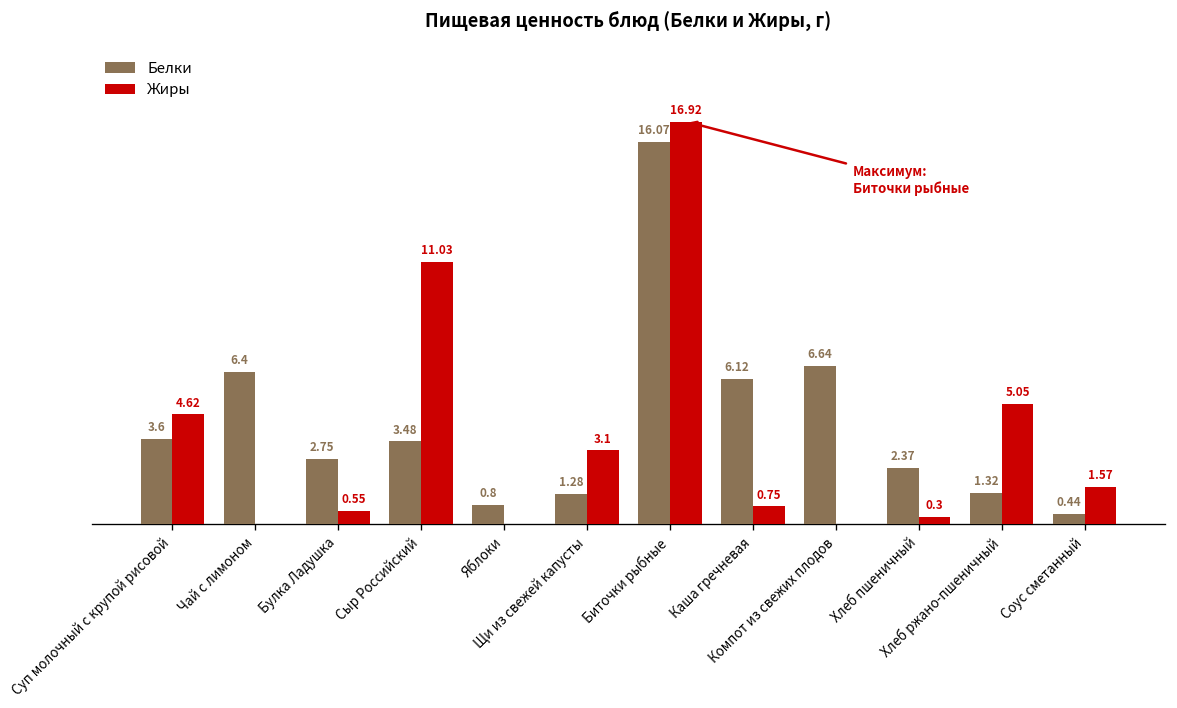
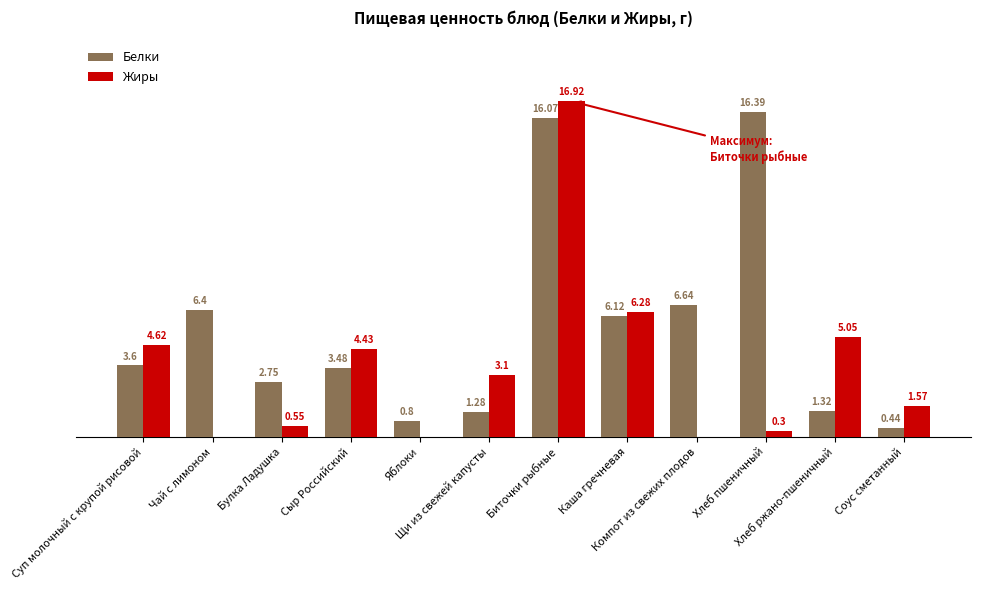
  {
    "Белки": {
      "Суп молочный с крупой рисовой": 3.6,
      "Чай с лимоном": 6.4,
      "Булка Ладушка": 2.75,
      "Сыр Российский": 3.48,
      "Яблоки": 0.8,
      "Щи из свежей капусты": 1.28,
      "Биточки рыбные": 16.07,
      "Каша гречневая": 6.12,
      "Компот из свежих плодов": 6.64,
-     "Хлеб пшеничный": 2.37,
+     "Хлеб пшеничный": 16.39,
      "Хлеб ржано-пшеничный": 1.32,
      "Соус сметанный": 0.44
    },
    "Жиры": {
      "Суп молочный с крупой рисовой": 4.62,
      "Булка Ладушка": 0.55,
-     "Сыр Российский": 11.03,
+     "Сыр Российский": 4.43,
      "Щи из свежей капусты": 3.1,
      "Биточки рыбные": 16.92,
-     "Каша гречневая": 0.75,
+     "Каша гречневая": 6.28,
      "Хлеб пшеничный": 0.3,
      "Хлеб ржано-пшеничный": 5.05,
      "Соус сметанный": 1.57
    }
  }
